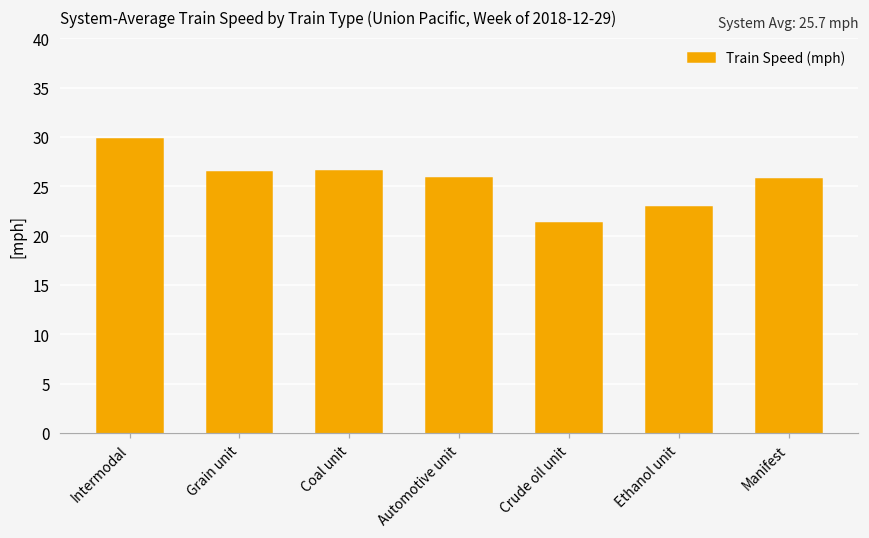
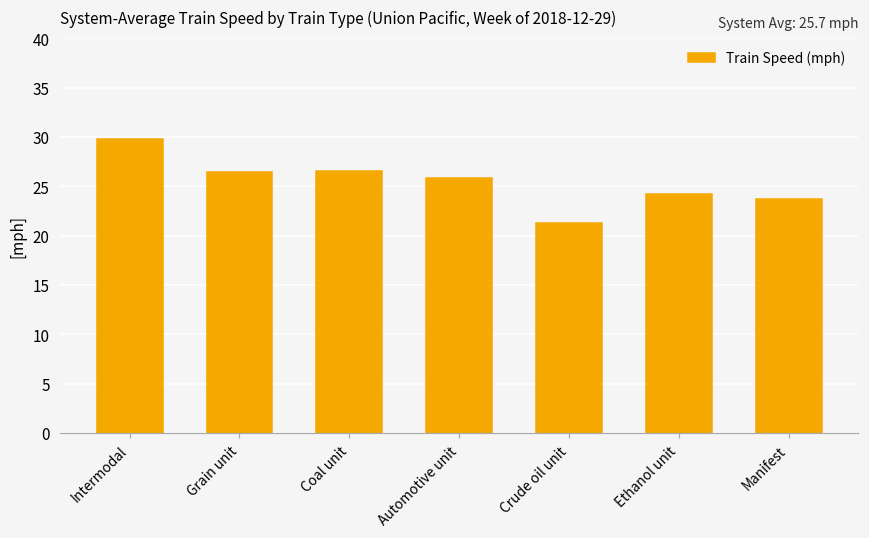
  {
    "Intermodal": 30,
    "Grain unit": 26,
    "Coal unit": 27,
    "Automotive unit": 26,
    "Crude oil unit": 21,
-   "Ethanol unit": 23,
-   "Manifest": 26
+   "Ethanol unit": 24,
+   "Manifest": 24
  }
